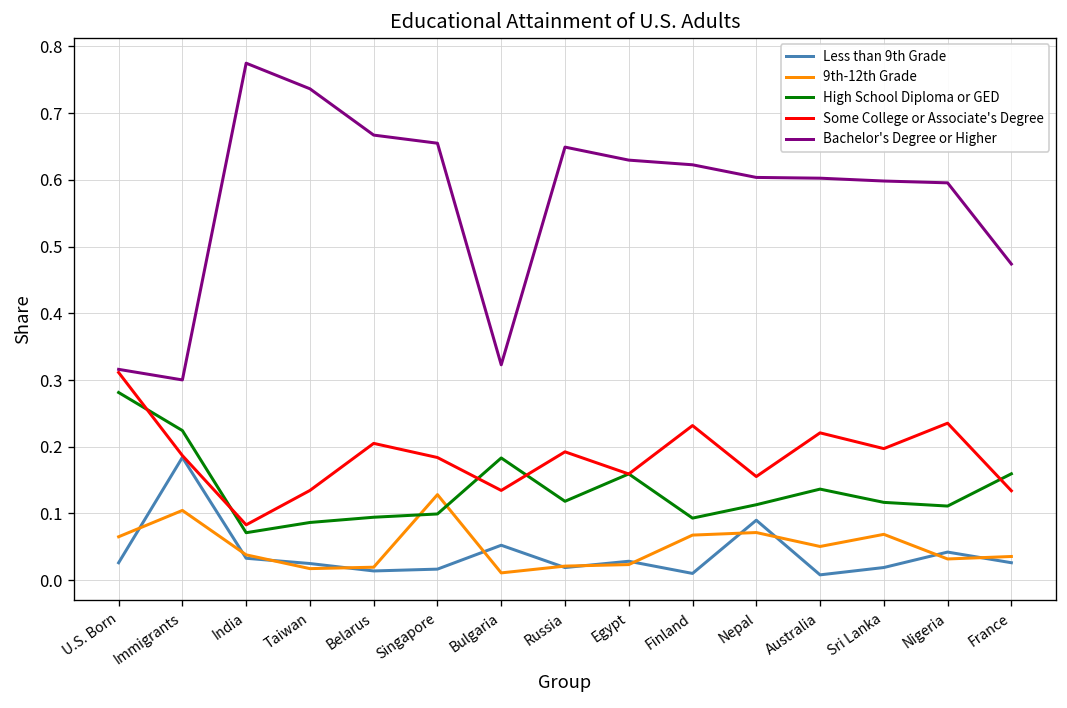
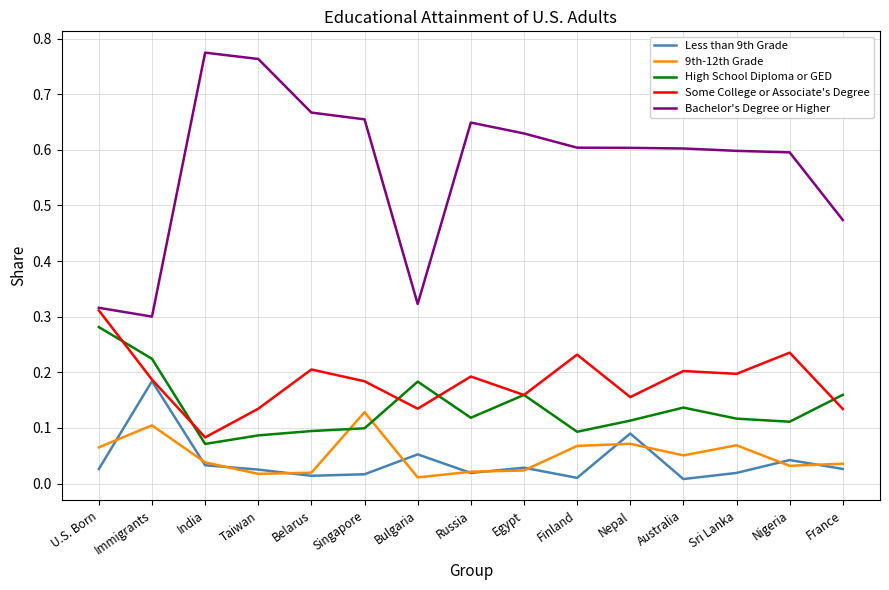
  {
    "Less than 9th Grade": {
      "U.S. Born": 0.03,
      "India": 0.03,
      "Taiwan": 0.03,
      "Belarus": 0.01,
      "Singapore": 0.02,
      "Bulgaria": 0.05,
      "Egypt": 0.03,
      "Finland": 0.01,
      "Nepal": 0.09,
      "Australia": 0.01,
      "Sri Lanka": 0.02,
      "Nigeria": 0.04,
      "France": 0.03
    },
    "9th-12th Grade": {
      "U.S. Born": 0.07,
      "Immigrants": 0.10,
      "India": 0.04,
      "Taiwan": 0.02,
      "Belarus": 0.02,
      "Singapore": 0.13,
      "Bulgaria": 0.01,
      "Egypt": 0.02,
      "Finland": 0.07,
      "Nepal": 0.07,
      "Australia": 0.05,
      "Sri Lanka": 0.07,
      "Nigeria": 0.03,
      "France": 0.04
    },
    "High School Diploma or GED": {
      "U.S. Born": 0.28,
      "Immigrants": 0.22,
      "India": 0.07,
      "Taiwan": 0.09,
      "Belarus": 0.09,
      "Singapore": 0.10,
      "Bulgaria": 0.18,
      "Russia": 0.12,
      "Finland": 0.09,
      "Nepal": 0.11,
      "Australia": 0.14,
      "Sri Lanka": 0.12,
      "Nigeria": 0.11,
      "France": 0.16
    },
    "Some College or Associate's Degree": {
      "U.S. Born": 0.31,
      "India": 0.08,
      "Taiwan": 0.13,
      "Belarus": 0.21,
      "Singapore": 0.18,
      "Bulgaria": 0.13,
      "Russia": 0.19,
      "Finland": 0.23,
      "Nepal": 0.16,
-     "Australia": 0.22,
+     "Australia": 0.20,
      "Sri Lanka": 0.20,
      "Nigeria": 0.24,
      "France": 0.13
    },
    "Bachelor's Degree or Higher": {
      "U.S. Born": 0.32,
      "Immigrants": 0.30,
      "India": 0.77,
-     "Taiwan": 0.74,
+     "Taiwan": 0.76,
      "Belarus": 0.67,
      "Singapore": 0.65,
      "Bulgaria": 0.32,
      "Russia": 0.65,
      "Egypt": 0.63,
-     "Finland": 0.62,
+     "Finland": 0.60,
      "Nepal": 0.60,
      "Australia": 0.60,
      "Sri Lanka": 0.60,
      "Nigeria": 0.60,
      "France": 0.47
    }
  }
